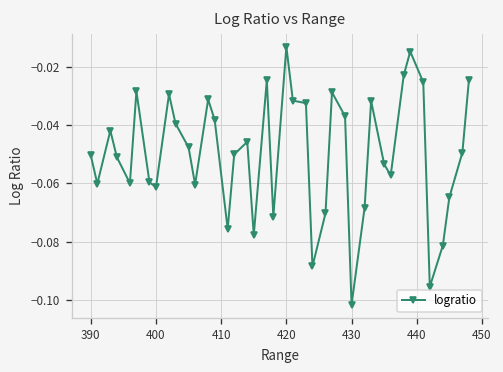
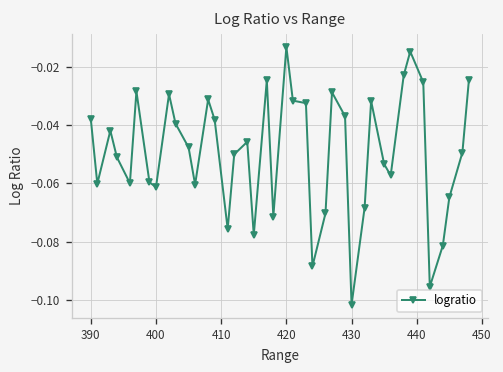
  {
-   "390": -0.050,
+   "390": -0.038,
    "400": -0.061,
    "420": -0.013,
    "430": -0.102
  }
